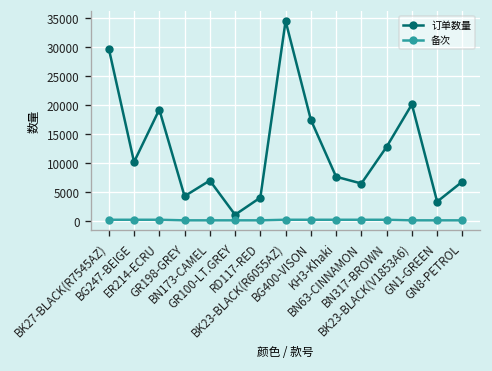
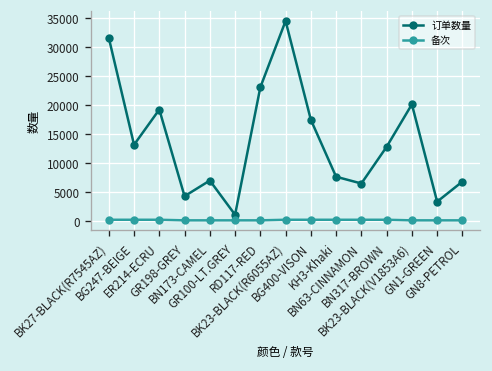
  {
    "订单数量": {
-     "BK27-BLACK(R7545AZ)": 30000,
-     "BG247-BEIGE": 10000,
+     "BK27-BLACK(R7545AZ)": 32000,
+     "BG247-BEIGE": 13000,
      "ER214-ECRU": 19000,
      "GR198-GREY": 4000,
      "BN173-CAMEL": 7000,
      "GR100-LT.GREY": 1000,
-     "RD117-RED": 4000,
+     "RD117-RED": 23000,
      "BK23-BLACK(R6055AZ)": 35000,
      "BG400-VISON": 17000,
      "KH3-Khaki": 8000,
      "BN63-CINNAMON": 6000,
      "BN317-BROWN": 13000,
      "BK23-BLACK(V1853A6)": 20000,
      "GN1-GREEN": 3000,
      "GN8-PETROL": 7000
    },
    "备次": {
      "BK27-BLACK(R7545AZ)": 0,
      "BG247-BEIGE": 0,
      "ER214-ECRU": 0,
      "GR198-GREY": 0,
      "BN173-CAMEL": 0,
      "GR100-LT.GREY": 0,
      "RD117-RED": 0,
      "BK23-BLACK(R6055AZ)": 0,
      "BG400-VISON": 0,
      "KH3-Khaki": 0,
      "BN63-CINNAMON": 0,
      "BN317-BROWN": 0,
      "BK23-BLACK(V1853A6)": 0,
      "GN1-GREEN": 0,
      "GN8-PETROL": 0
    }
  }
